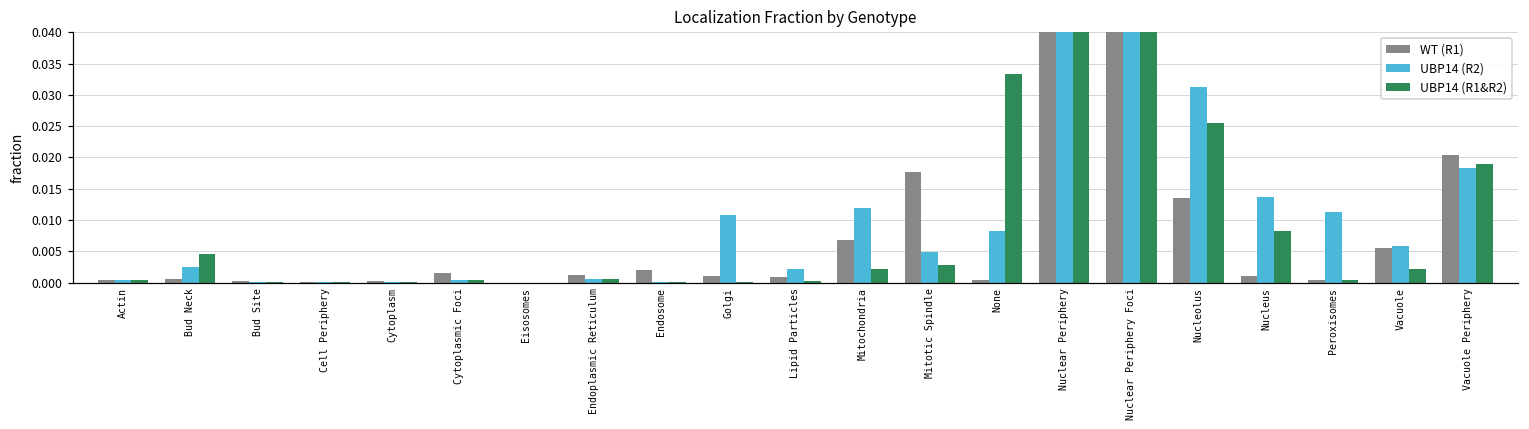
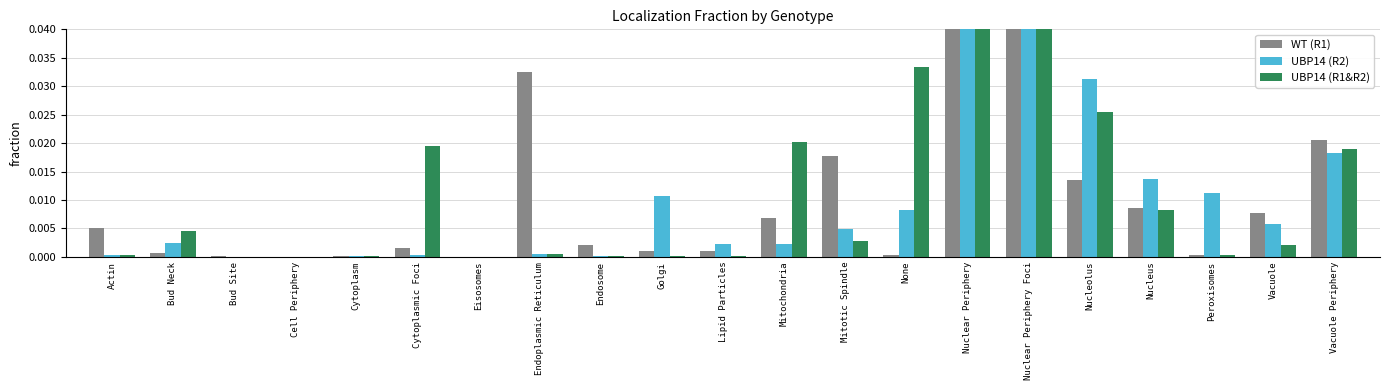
  {
    "WT (R1)": {
-     "Actin": 0.000,
+     "Actin": 0.005,
      "Bud Neck": 0.001,
      "Cytoplasmic Foci": 0.002,
-     "Endoplasmic Reticulum": 0.001,
+     "Endoplasmic Reticulum": 0.033,
      "Endosome": 0.002,
      "Golgi": 0.001,
      "Lipid Particles": 0.001,
      "Mitochondria": 0.007,
      "Mitotic Spindle": 0.018,
      "Nucleolus": 0.013,
-     "Nucleus": 0.001,
-     "Vacuole": 0.005,
+     "Nucleus": 0.009,
+     "Vacuole": 0.008,
      "Vacuole Periphery": 0.020
    },
    "UBP14 (R2)": {
      "Bud Neck": 0.003,
      "Endoplasmic Reticulum": 0.001,
      "Golgi": 0.011,
      "Lipid Particles": 0.002,
-     "Mitochondria": 0.012,
+     "Mitochondria": 0.002,
      "Mitotic Spindle": 0.005,
      "None": 0.008,
      "Nucleolus": 0.031,
      "Nucleus": 0.014,
      "Peroxisomes": 0.011,
      "Vacuole": 0.006,
      "Vacuole Periphery": 0.018
    },
    "UBP14 (R1&R2)": {
      "Bud Neck": 0.005,
-     "Cytoplasmic Foci": 0.000,
+     "Cytoplasmic Foci": 0.020,
      "Endoplasmic Reticulum": 0.001,
-     "Mitochondria": 0.002,
+     "Mitochondria": 0.020,
      "Mitotic Spindle": 0.003,
      "None": 0.033,
      "Nucleolus": 0.025,
      "Nucleus": 0.008,
      "Vacuole": 0.002,
      "Vacuole Periphery": 0.019
    }
  }
